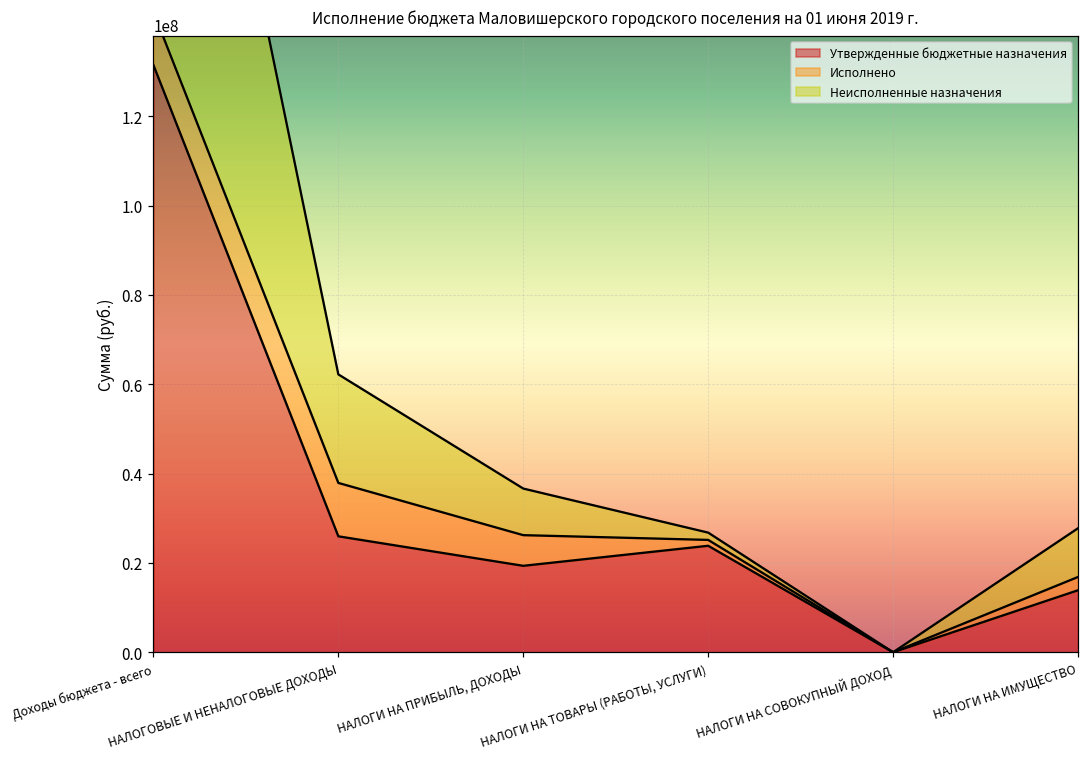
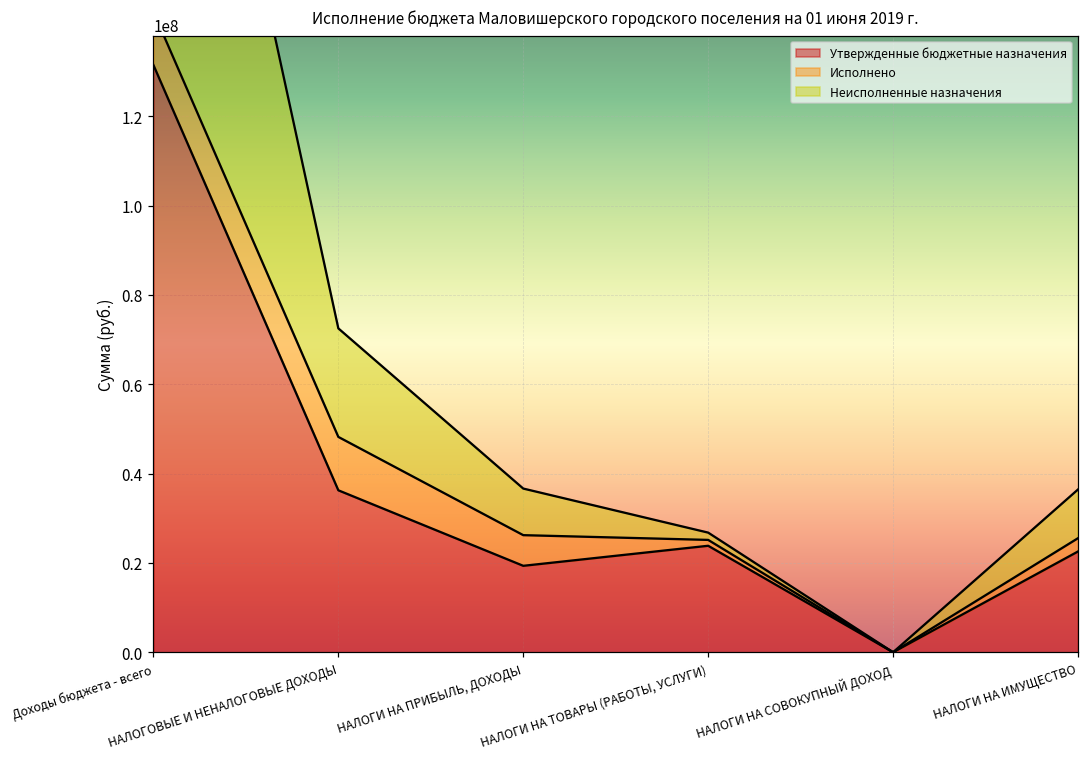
  {
    "Утвержденные бюджетные назначения": {
      "Доходы бюджета - всего": 131000000,
-     "НАЛОГОВЫЕ И НЕНАЛОГОВЫЕ ДОХОДЫ": 26000000,
+     "НАЛОГОВЫЕ И НЕНАЛОГОВЫЕ ДОХОДЫ": 36000000,
      "НАЛОГИ НА ПРИБЫЛЬ, ДОХОДЫ": 19000000,
      "НАЛОГИ НА ТОВАРЫ (РАБОТЫ, УСЛУГИ)": 24000000,
-     "НАЛОГИ НА ИМУЩЕСТВО": 14000000
+     "НАЛОГИ НА ИМУЩЕСТВО": 23000000
    }
  }
